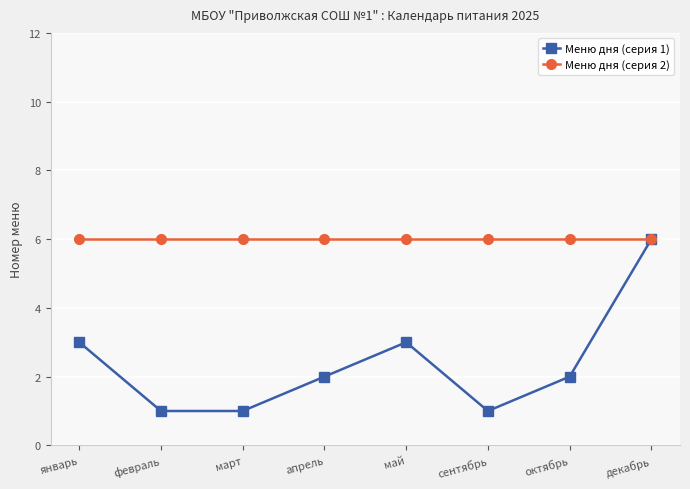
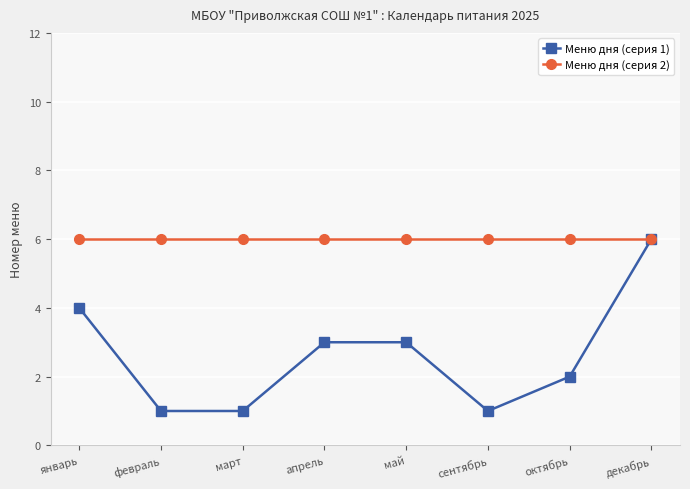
  {
    "Меню дня (серия 1)": {
-     "январь": 3,
+     "январь": 4,
      "февраль": 1,
      "март": 1,
-     "апрель": 2,
+     "апрель": 3,
      "май": 3,
      "сентябрь": 1,
      "октябрь": 2
    },
    "Меню дня (серия 2)": {
      "январь": 6,
      "февраль": 6,
      "март": 6,
      "апрель": 6,
      "май": 6,
      "сентябрь": 6,
      "октябрь": 6
    }
  }
